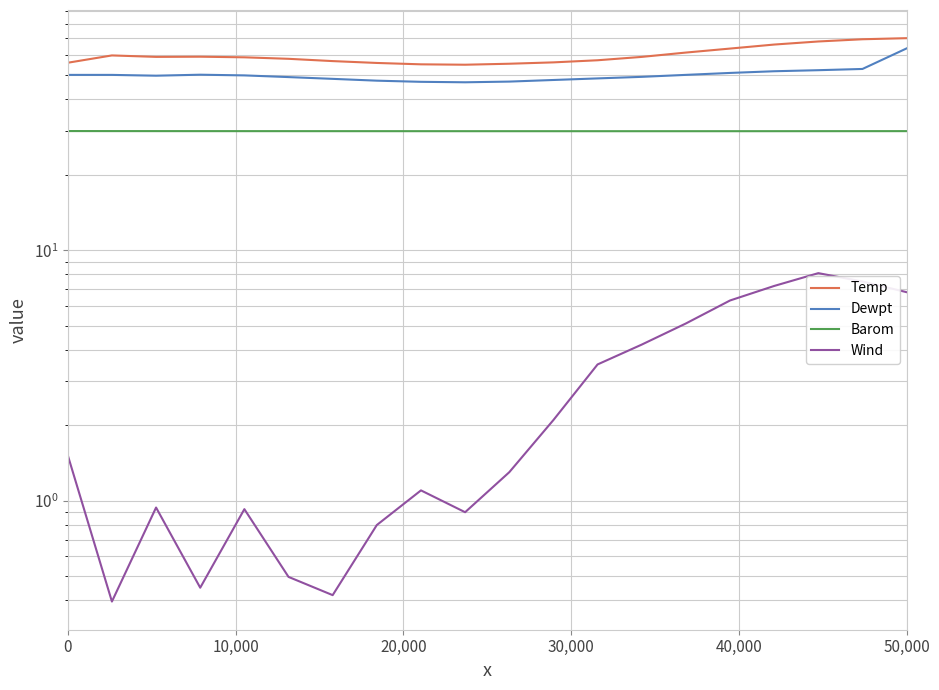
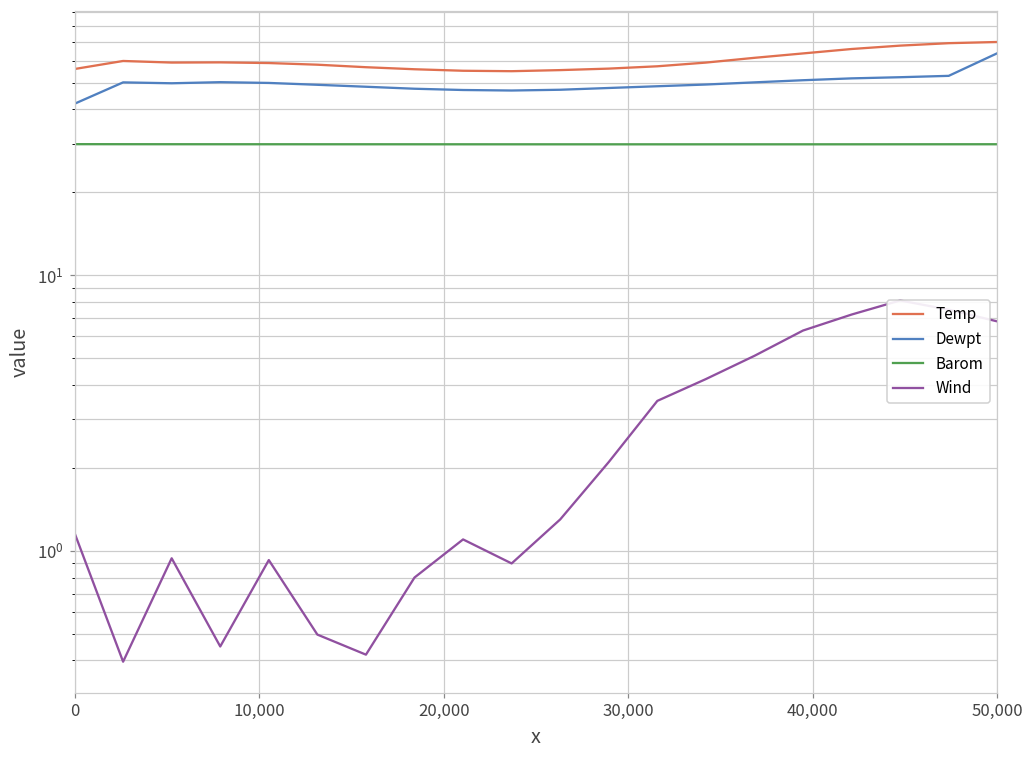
  {
    "Temp": {
      "0": 56,
      "50,000": 70
    },
    "Dewpt": {
-     "0": 50,
+     "0": 42,
      "50,000": 64
    },
    "Barom": {
      "0": 30,
      "50,000": 30
    },
    "Wind": {
-     "0": 1.5,
+     "0": 1.2,
      "50,000": 6.8
    }
  }
